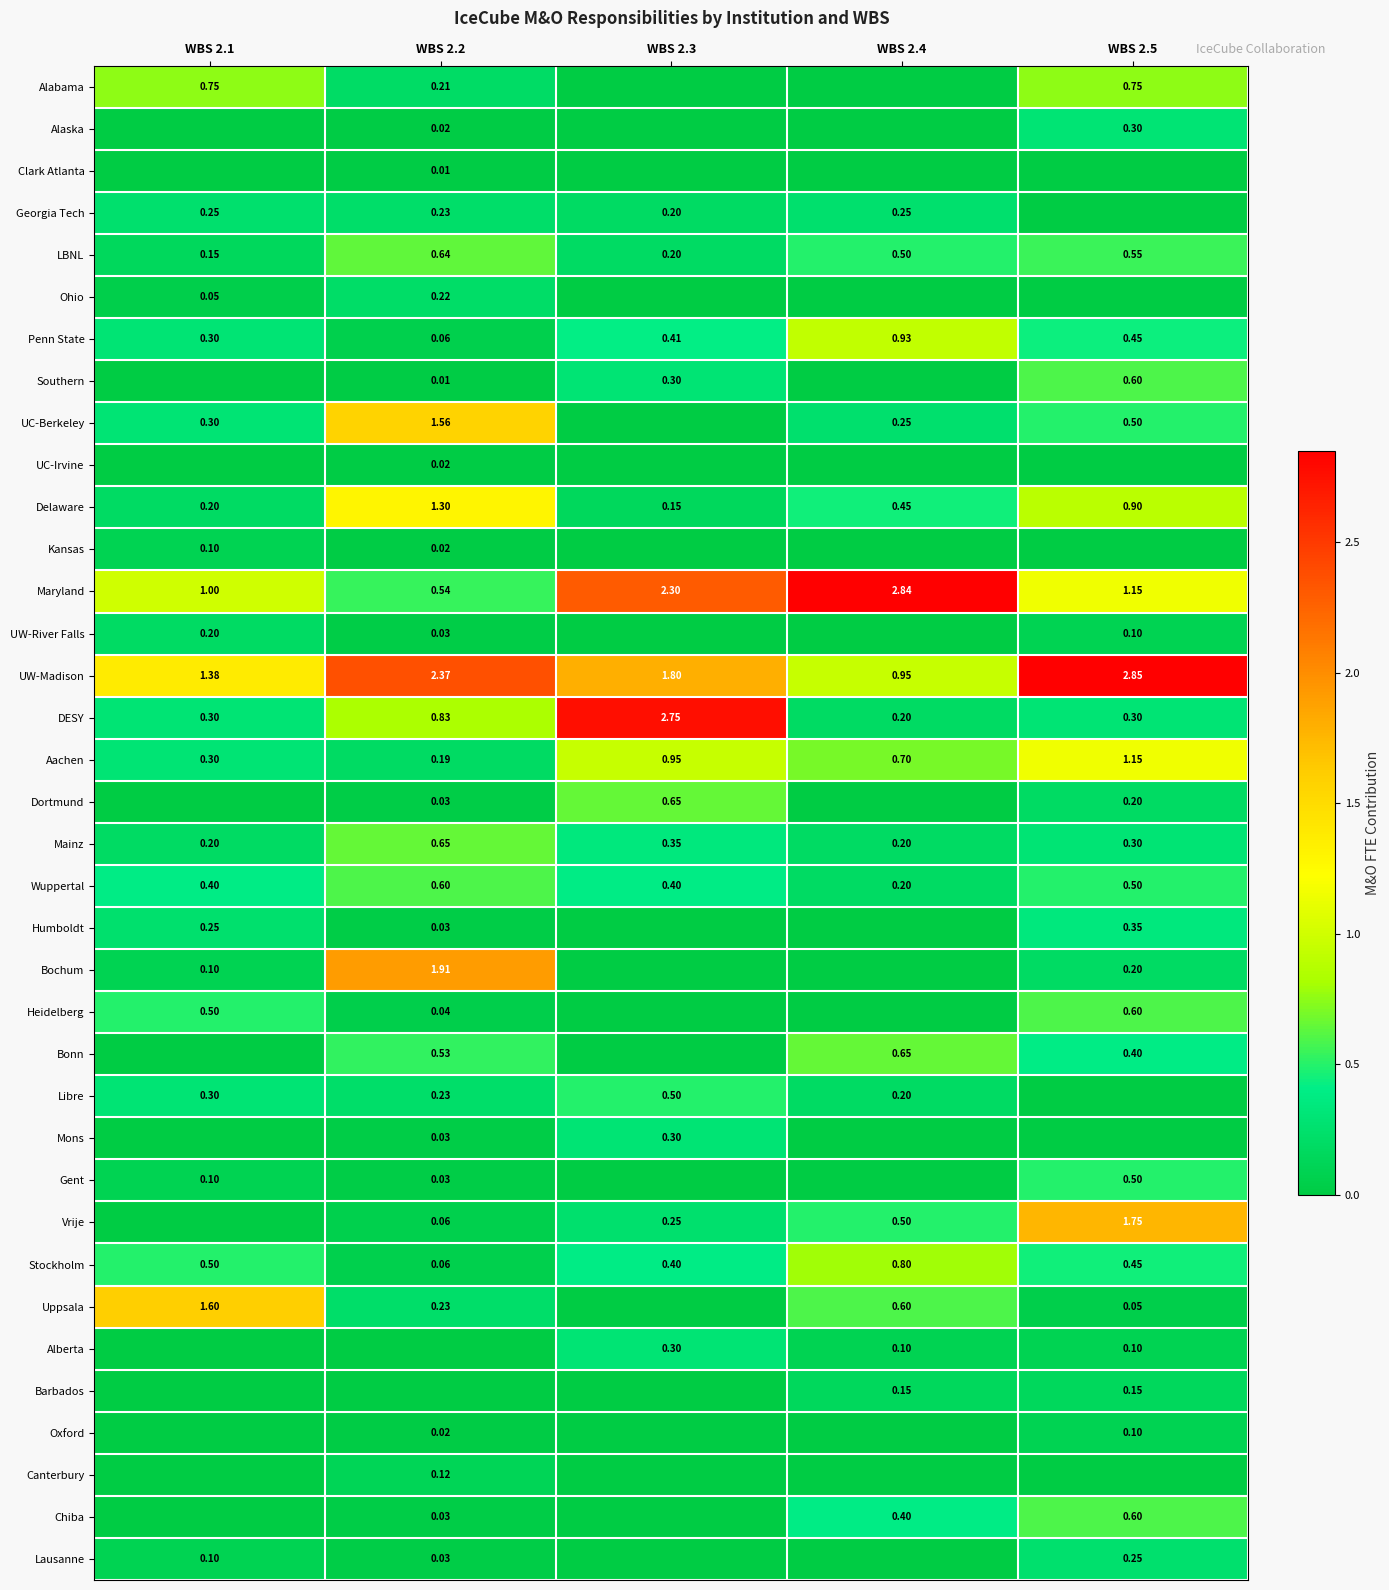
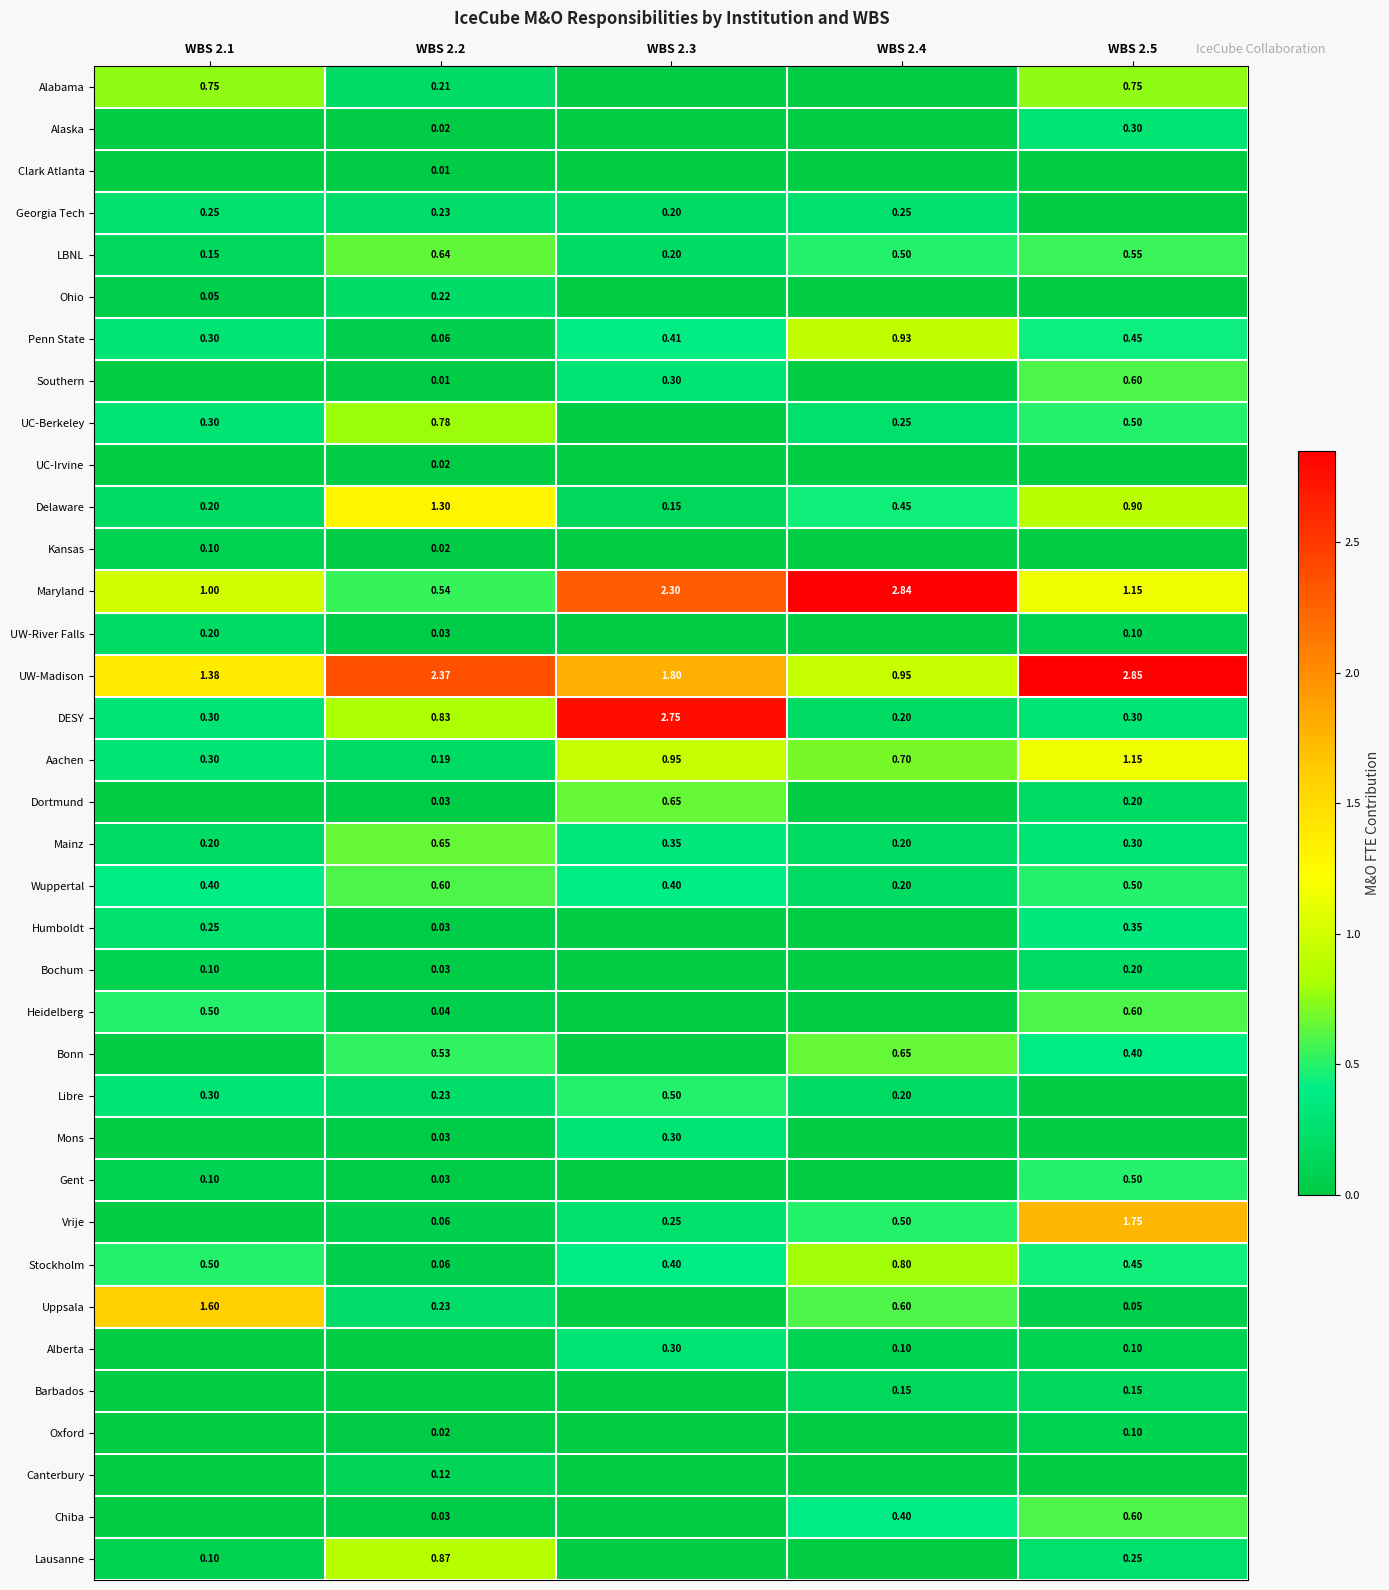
  {
    "Alabama": {
      "WBS 2.1": 0.75,
      "WBS 2.2": 0.21,
      "WBS 2.5": 0.75
    },
    "Alaska": {
      "WBS 2.2": 0.02,
      "WBS 2.5": 0.30
    },
    "Clark Atlanta": {
      "WBS 2.2": 0.01
    },
    "Georgia Tech": {
      "WBS 2.1": 0.25,
      "WBS 2.2": 0.23,
      "WBS 2.3": 0.20,
      "WBS 2.4": 0.25
    },
    "LBNL": {
      "WBS 2.1": 0.15,
      "WBS 2.2": 0.64,
      "WBS 2.3": 0.20,
      "WBS 2.4": 0.50,
      "WBS 2.5": 0.55
    },
    "Ohio": {
      "WBS 2.1": 0.05,
      "WBS 2.2": 0.22
    },
    "Penn State": {
      "WBS 2.1": 0.30,
      "WBS 2.2": 0.06,
      "WBS 2.3": 0.41,
      "WBS 2.4": 0.93,
      "WBS 2.5": 0.45
    },
    "Southern": {
      "WBS 2.2": 0.01,
      "WBS 2.3": 0.30,
      "WBS 2.5": 0.60
    },
    "UC-Berkeley": {
      "WBS 2.1": 0.30,
-     "WBS 2.2": 1.56,
+     "WBS 2.2": 0.78,
      "WBS 2.4": 0.25,
      "WBS 2.5": 0.50
    },
    "UC-Irvine": {
      "WBS 2.2": 0.02
    },
    "Delaware": {
      "WBS 2.1": 0.20,
      "WBS 2.2": 1.30,
      "WBS 2.3": 0.15,
      "WBS 2.4": 0.45,
      "WBS 2.5": 0.90
    },
    "Kansas": {
      "WBS 2.1": 0.10,
      "WBS 2.2": 0.02
    },
    "Maryland": {
      "WBS 2.1": 1.00,
      "WBS 2.2": 0.54,
      "WBS 2.3": 2.30,
      "WBS 2.4": 2.84,
      "WBS 2.5": 1.15
    },
    "UW-River Falls": {
      "WBS 2.1": 0.20,
      "WBS 2.2": 0.03,
      "WBS 2.5": 0.10
    },
    "UW-Madison": {
      "WBS 2.1": 1.38,
      "WBS 2.2": 2.37,
      "WBS 2.3": 1.80,
      "WBS 2.4": 0.95,
      "WBS 2.5": 2.85
    },
    "DESY": {
      "WBS 2.1": 0.30,
      "WBS 2.2": 0.83,
      "WBS 2.3": 2.75,
      "WBS 2.4": 0.20,
      "WBS 2.5": 0.30
    },
    "Aachen": {
      "WBS 2.1": 0.30,
      "WBS 2.2": 0.19,
      "WBS 2.3": 0.95,
      "WBS 2.4": 0.70,
      "WBS 2.5": 1.15
    },
    "Dortmund": {
      "WBS 2.2": 0.03,
      "WBS 2.3": 0.65,
      "WBS 2.5": 0.20
    },
    "Mainz": {
      "WBS 2.1": 0.20,
      "WBS 2.2": 0.65,
      "WBS 2.3": 0.35,
      "WBS 2.4": 0.20,
      "WBS 2.5": 0.30
    },
    "Wuppertal": {
      "WBS 2.1": 0.40,
      "WBS 2.2": 0.60,
      "WBS 2.3": 0.40,
      "WBS 2.4": 0.20,
      "WBS 2.5": 0.50
    },
    "Humboldt": {
      "WBS 2.1": 0.25,
      "WBS 2.2": 0.03,
      "WBS 2.5": 0.35
    },
    "Bochum": {
      "WBS 2.1": 0.10,
-     "WBS 2.2": 1.91,
+     "WBS 2.2": 0.03,
      "WBS 2.5": 0.20
    },
    "Heidelberg": {
      "WBS 2.1": 0.50,
      "WBS 2.2": 0.04,
      "WBS 2.5": 0.60
    },
    "Bonn": {
      "WBS 2.2": 0.53,
      "WBS 2.4": 0.65,
      "WBS 2.5": 0.40
    },
    "Libre": {
      "WBS 2.1": 0.30,
      "WBS 2.2": 0.23,
      "WBS 2.3": 0.50,
      "WBS 2.4": 0.20
    },
    "Mons": {
      "WBS 2.2": 0.03,
      "WBS 2.3": 0.30
    },
    "Gent": {
      "WBS 2.1": 0.10,
      "WBS 2.2": 0.03,
      "WBS 2.5": 0.50
    },
    "Vrije": {
      "WBS 2.2": 0.06,
      "WBS 2.3": 0.25,
      "WBS 2.4": 0.50,
      "WBS 2.5": 1.75
    },
    "Stockholm": {
      "WBS 2.1": 0.50,
      "WBS 2.2": 0.06,
      "WBS 2.3": 0.40,
      "WBS 2.4": 0.80,
      "WBS 2.5": 0.45
    },
    "Uppsala": {
      "WBS 2.1": 1.60,
      "WBS 2.2": 0.23,
      "WBS 2.4": 0.60,
      "WBS 2.5": 0.05
    },
    "Alberta": {
      "WBS 2.3": 0.30,
      "WBS 2.4": 0.10,
      "WBS 2.5": 0.10
    },
    "Barbados": {
      "WBS 2.4": 0.15,
      "WBS 2.5": 0.15
    },
    "Oxford": {
      "WBS 2.2": 0.02,
      "WBS 2.5": 0.10
    },
    "Canterbury": {
      "WBS 2.2": 0.12
    },
    "Chiba": {
      "WBS 2.2": 0.03,
      "WBS 2.4": 0.40,
      "WBS 2.5": 0.60
    },
    "Lausanne": {
      "WBS 2.1": 0.10,
-     "WBS 2.2": 0.03,
+     "WBS 2.2": 0.87,
      "WBS 2.5": 0.25
    }
  }
